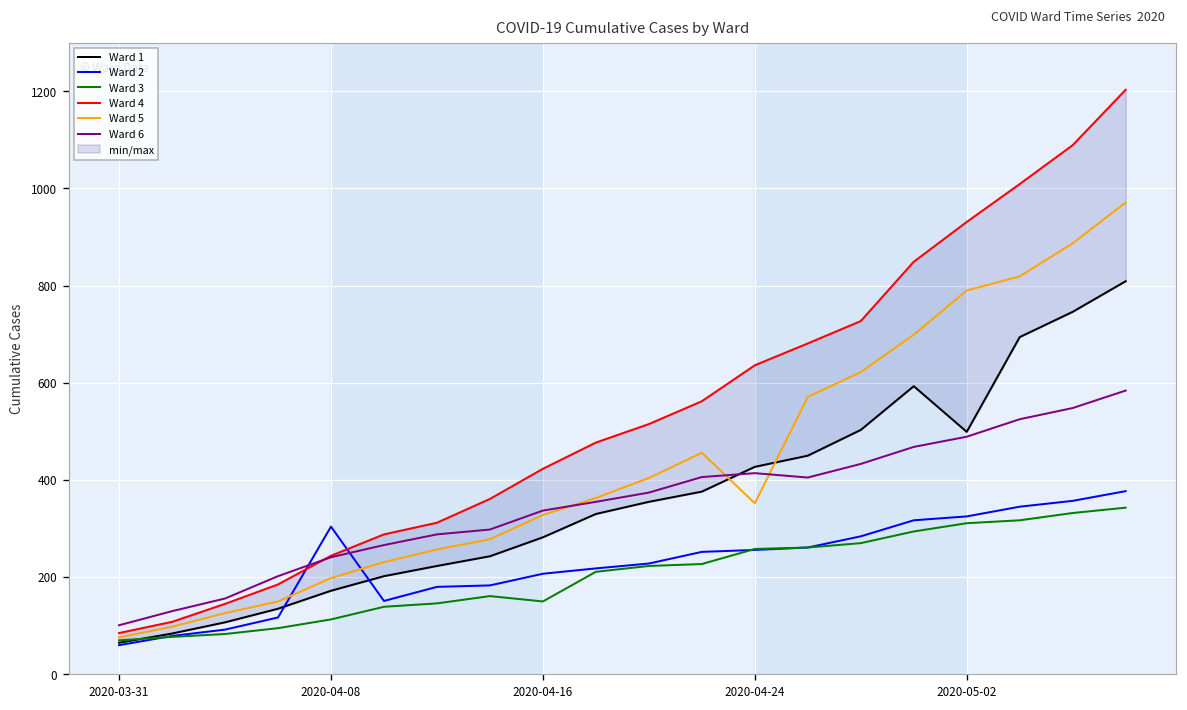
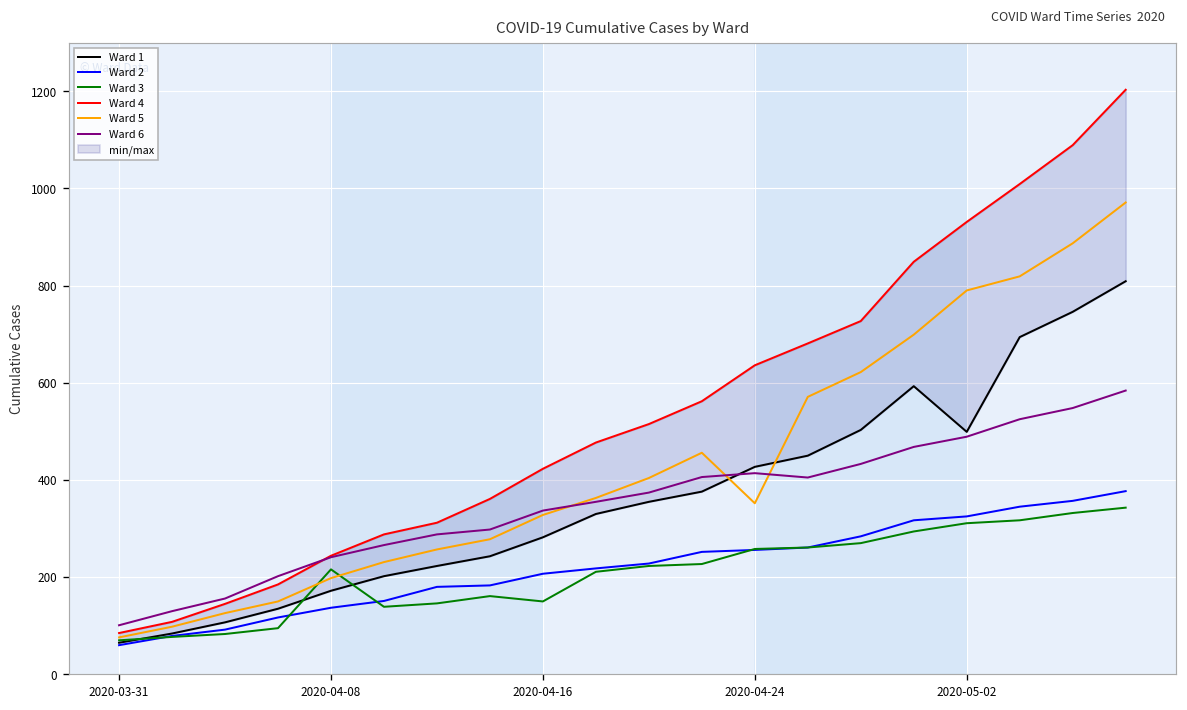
  {
    "Ward 1": {
      "2020-04-08": 170,
      "2020-04-16": 280,
      "2020-04-24": 430,
      "2020-05-02": 500
    },
    "Ward 2": {
-     "2020-04-08": 300,
+     "2020-04-08": 140,
      "2020-04-16": 210,
      "2020-05-02": 330
    },
    "Ward 3": {
-     "2020-04-08": 110,
+     "2020-04-08": 220,
      "2020-04-16": 150,
      "2020-05-02": 310
    },
    "min/max": {
      "2020-03-31": 90,
      "2020-04-16": 420,
      "2020-04-24": 640,
      "2020-05-02": 930
    },
    "Ward 5": {
      "2020-04-08": 200,
      "2020-04-16": 330,
      "2020-04-24": 350,
      "2020-05-02": 790
    },
    "Ward 6": {
      "2020-03-31": 100,
      "2020-04-16": 340,
      "2020-04-24": 410,
      "2020-05-02": 490
    }
  }
